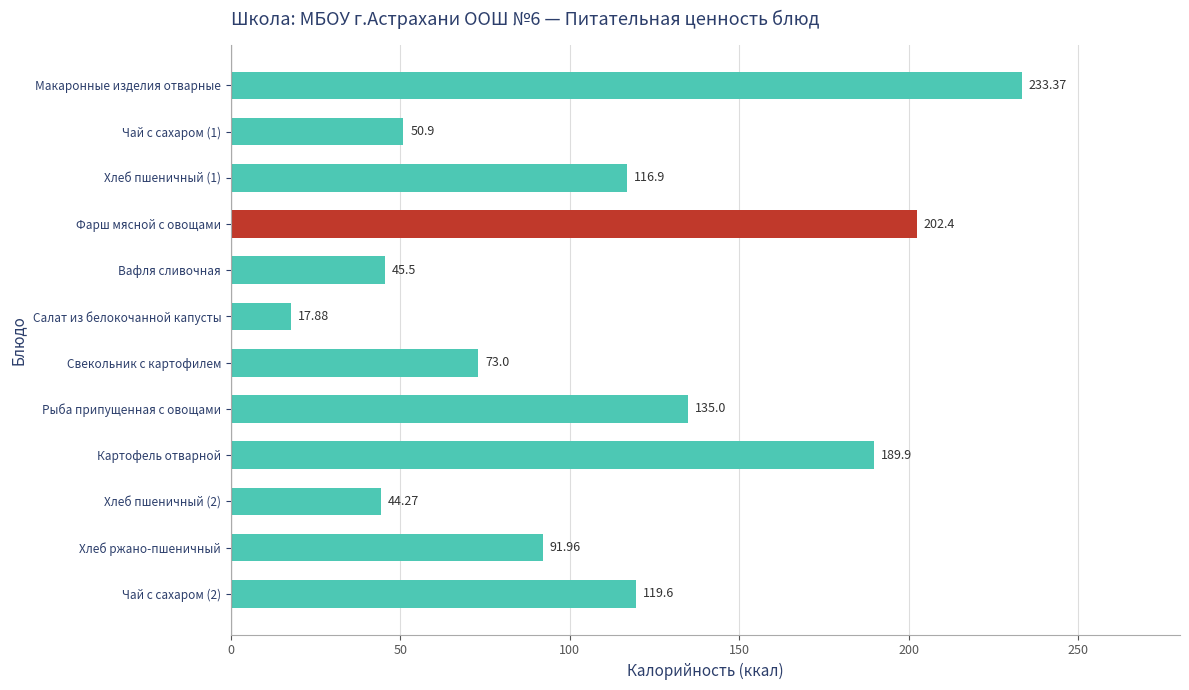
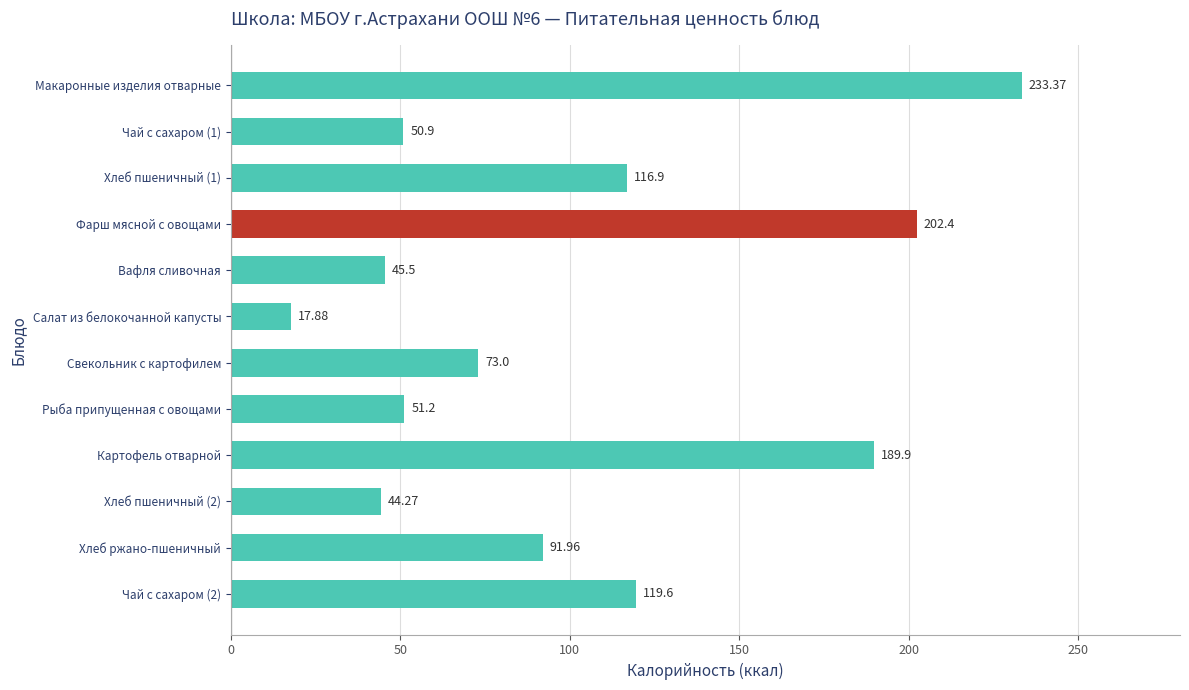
  {
    "Макаронные изделия отварные": 233.37,
    "Чай с сахаром (1)": 50.9,
    "Хлеб пшеничный (1)": 116.9,
    "Фарш мясной с овощами": 202.4,
    "Вафля сливочная": 45.5,
    "Салат из белокочанной капусты": 17.88,
    "Свекольник с картофилем": 73.0,
-   "Рыба припущенная с овощами": 135.0,
+   "Рыба припущенная с овощами": 51.2,
    "Картофель отварной": 189.9,
    "Хлеб пшеничный (2)": 44.27,
    "Хлеб ржано-пшеничный": 91.96,
    "Чай с сахаром (2)": 119.6
  }
